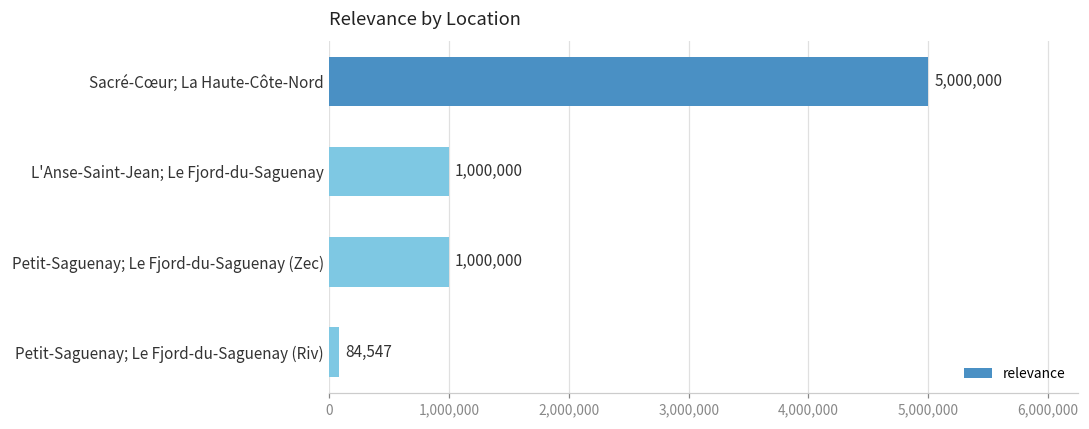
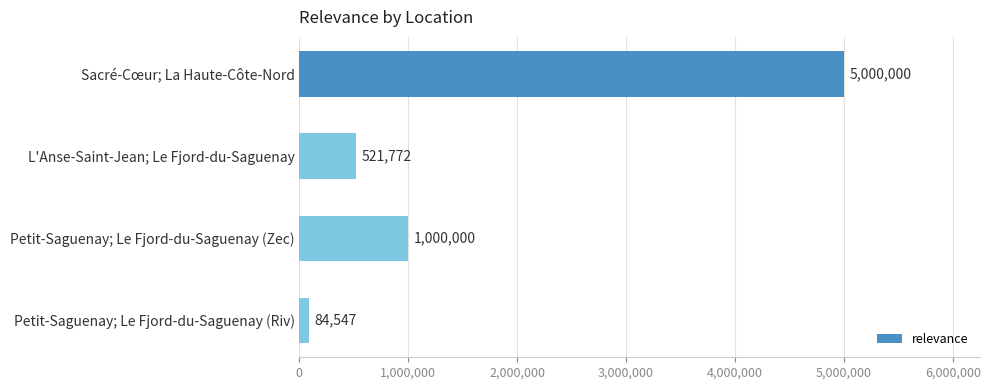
  {
    "Sacré-Cœur; La Haute-Côte-Nord": "5,000,000",
-   "L'Anse-Saint-Jean; Le Fjord-du-Saguenay": "1,000,000",
+   "L'Anse-Saint-Jean; Le Fjord-du-Saguenay": "521,772",
    "Petit-Saguenay; Le Fjord-du-Saguenay (Zec)": "1,000,000",
    "Petit-Saguenay; Le Fjord-du-Saguenay (Riv)": "84,547"
  }
